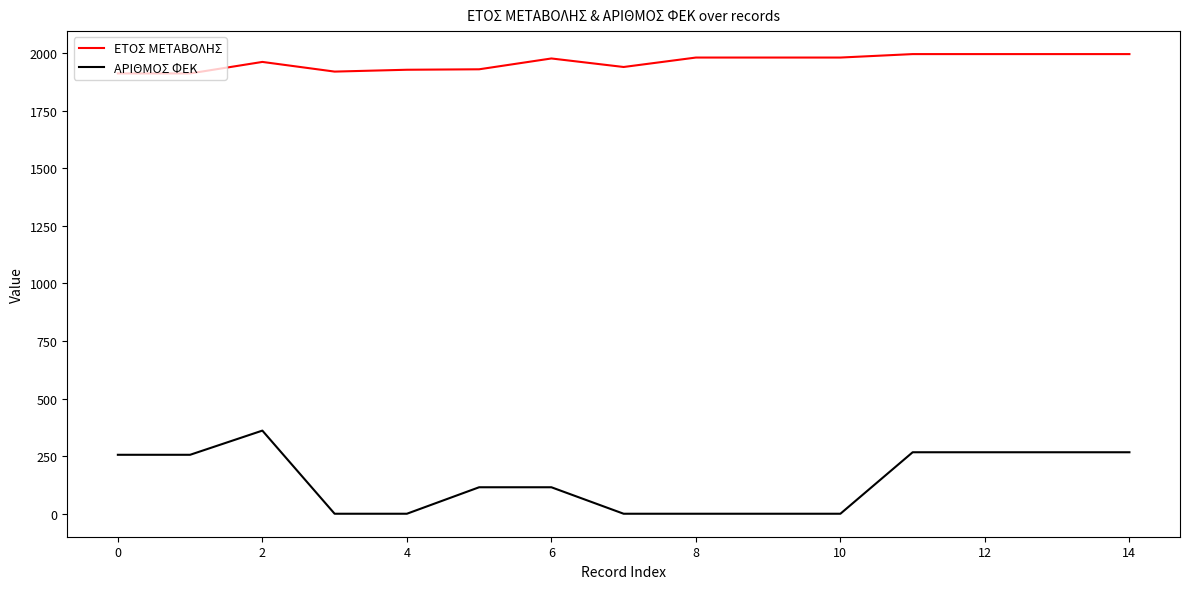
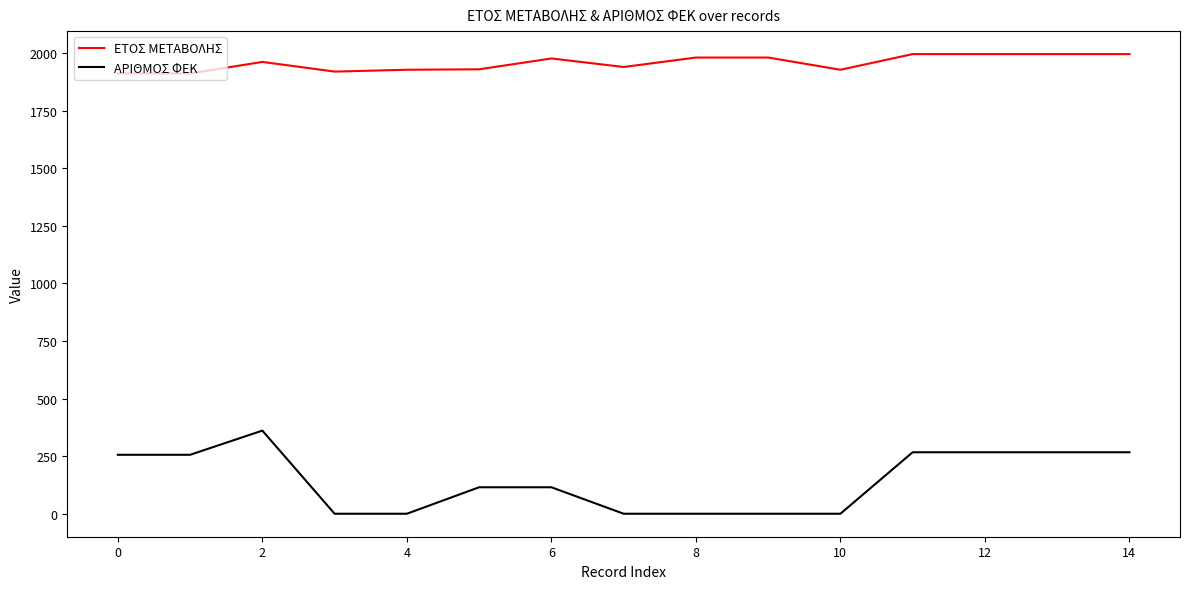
  {
    "ΕΤΟΣ ΜΕΤΑΒΟΛΗΣ": {
      "2": 1960,
      "4": 1930,
      "6": 1980,
      "8": 1980,
-     "10": 1980,
+     "10": 1930,
      "12": 2000,
      "14": 2000
    },
    "ΑΡΙΘΜΟΣ ΦΕΚ": {
      "0": 260,
      "2": 360,
      "4": 0,
      "6": 120,
      "8": 0,
      "10": 0,
      "12": 270,
      "14": 270
    }
  }
